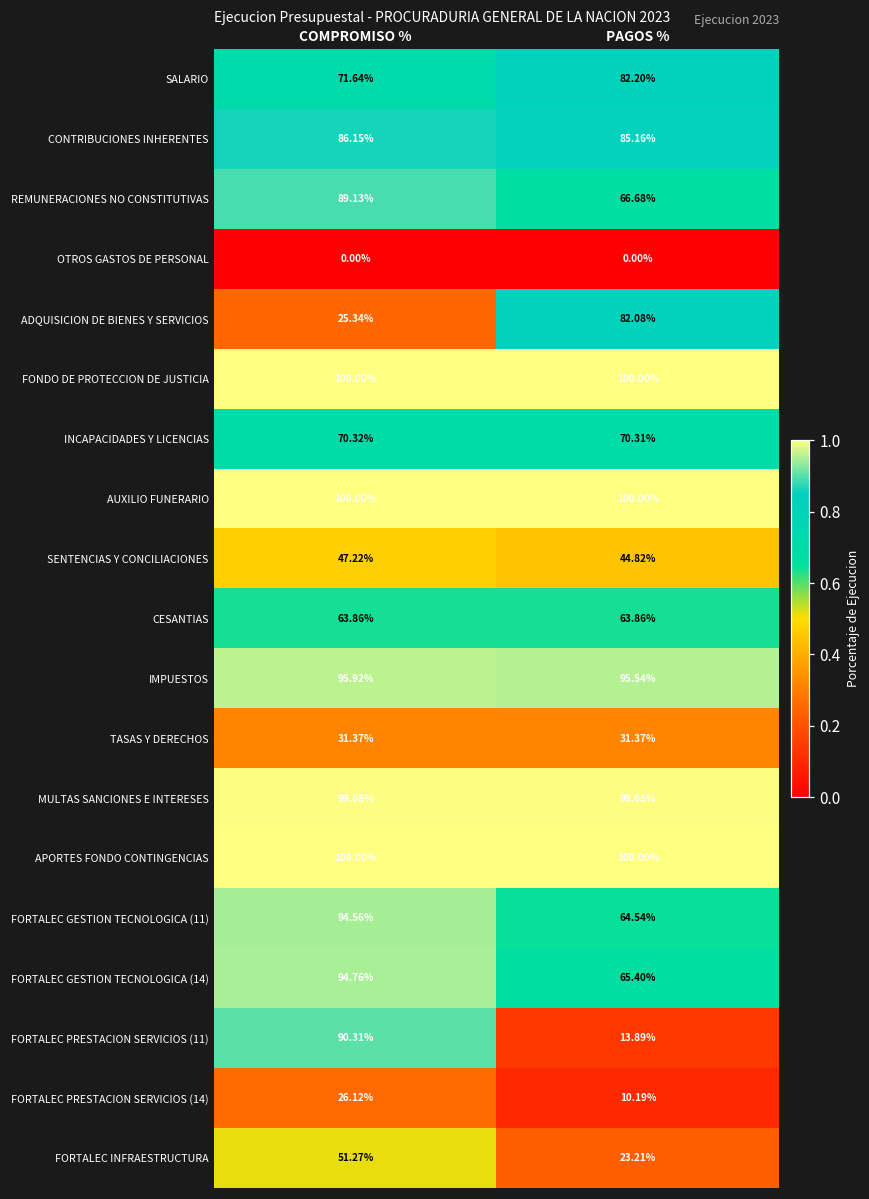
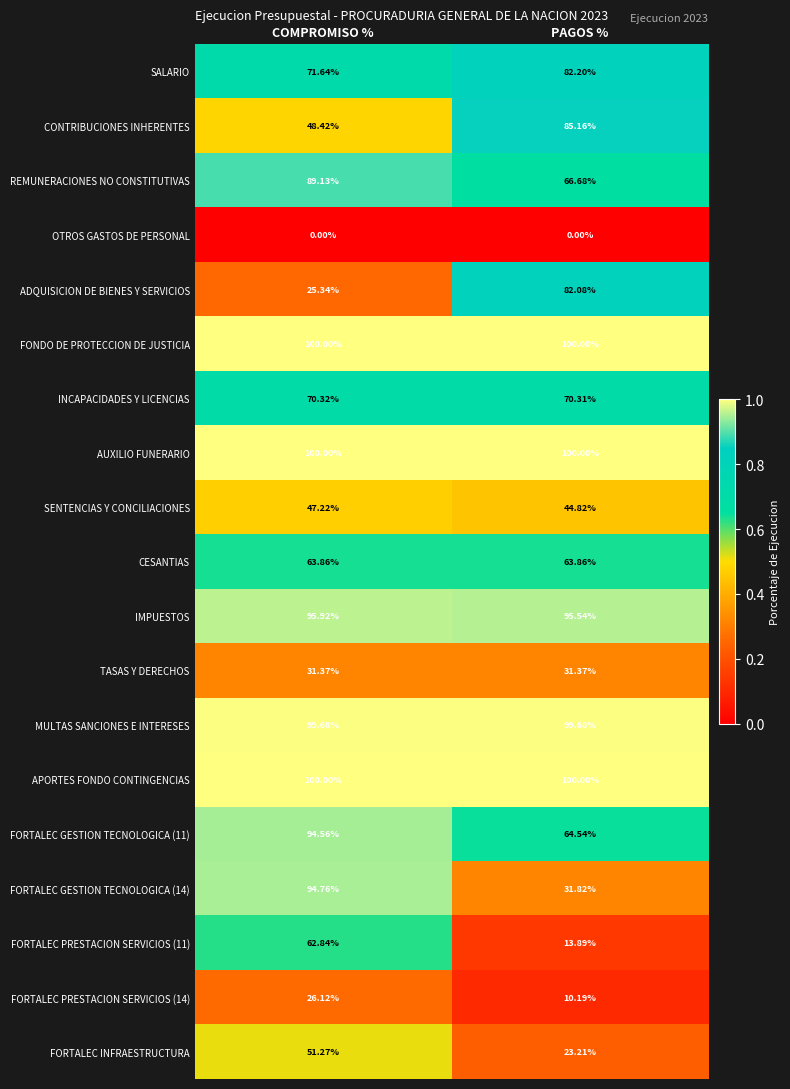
  {
    "SALARIO": {
      "COMPROMISO %": "71.64%",
      "PAGOS %": "82.20%"
    },
    "CONTRIBUCIONES INHERENTES": {
-     "COMPROMISO %": "86.15%",
+     "COMPROMISO %": "48.42%",
      "PAGOS %": "85.16%"
    },
    "REMUNERACIONES NO CONSTITUTIVAS": {
      "COMPROMISO %": "89.13%",
      "PAGOS %": "66.68%"
    },
    "OTROS GASTOS DE PERSONAL": {
      "COMPROMISO %": "0.00%",
      "PAGOS %": "0.00%"
    },
    "ADQUISICION DE BIENES Y SERVICIOS": {
      "COMPROMISO %": "25.34%",
      "PAGOS %": "82.08%"
    },
    "FONDO DE PROTECCION DE JUSTICIA": {
      "COMPROMISO %": "100.00%",
      "PAGOS %": "100.00%"
    },
    "INCAPACIDADES Y LICENCIAS": {
      "COMPROMISO %": "70.32%",
      "PAGOS %": "70.31%"
    },
    "AUXILIO FUNERARIO": {
      "COMPROMISO %": "100.00%",
      "PAGOS %": "100.00%"
    },
    "SENTENCIAS Y CONCILIACIONES": {
      "COMPROMISO %": "47.22%",
      "PAGOS %": "44.82%"
    },
    "CESANTIAS": {
      "COMPROMISO %": "63.86%",
      "PAGOS %": "63.86%"
    },
    "IMPUESTOS": {
      "COMPROMISO %": "95.92%",
      "PAGOS %": "95.54%"
    },
    "TASAS Y DERECHOS": {
      "COMPROMISO %": "31.37%",
      "PAGOS %": "31.37%"
    },
    "MULTAS SANCIONES E INTERESES": {
      "COMPROMISO %": "99.68%",
      "PAGOS %": "99.68%"
    },
    "APORTES FONDO CONTINGENCIAS": {
      "COMPROMISO %": "100.00%",
      "PAGOS %": "100.00%"
    },
    "FORTALEC GESTION TECNOLOGICA (11)": {
      "COMPROMISO %": "94.56%",
      "PAGOS %": "64.54%"
    },
    "FORTALEC GESTION TECNOLOGICA (14)": {
      "COMPROMISO %": "94.76%",
-     "PAGOS %": "65.40%"
+     "PAGOS %": "31.82%"
    },
    "FORTALEC PRESTACION SERVICIOS (11)": {
-     "COMPROMISO %": "90.31%",
+     "COMPROMISO %": "62.84%",
      "PAGOS %": "13.89%"
    },
    "FORTALEC PRESTACION SERVICIOS (14)": {
      "COMPROMISO %": "26.12%",
      "PAGOS %": "10.19%"
    },
    "FORTALEC INFRAESTRUCTURA": {
      "COMPROMISO %": "51.27%",
      "PAGOS %": "23.21%"
    }
  }
